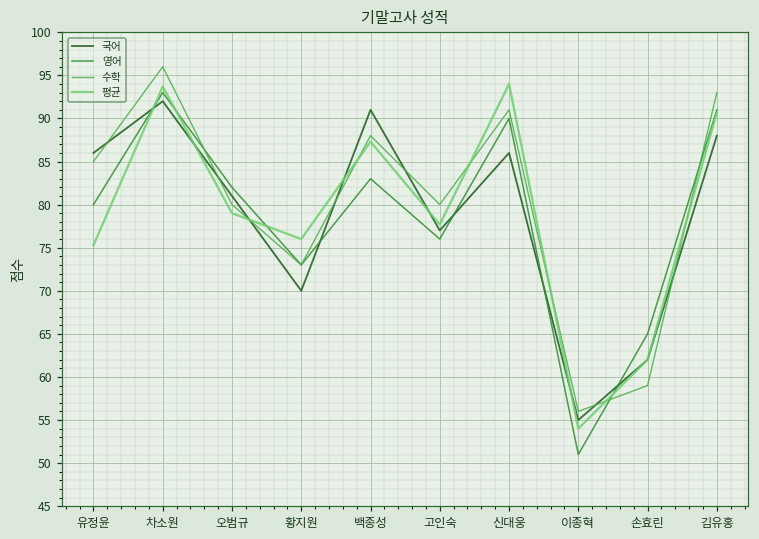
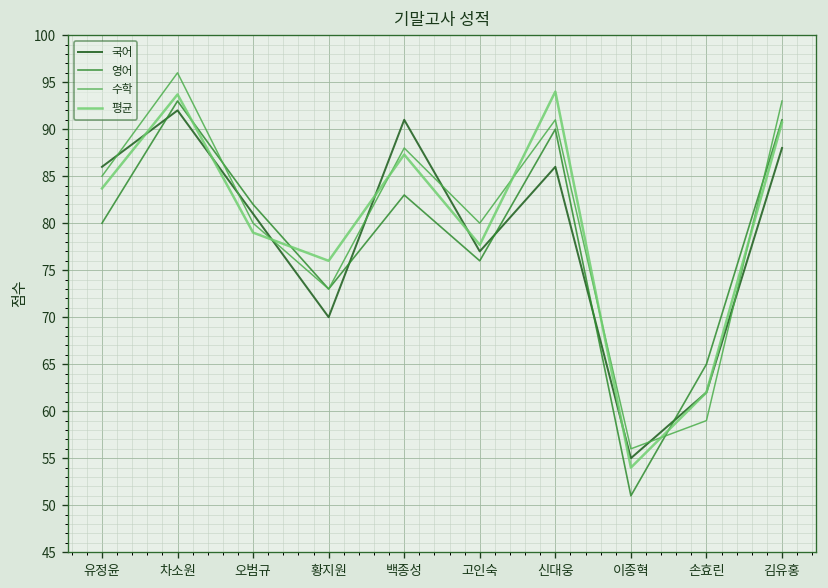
  {
    "평균": {
-     "유정윤": 75,
+     "유정윤": 84,
      "차소원": 94,
      "오범규": 79,
      "황지원": 76,
      "백종성": 87,
      "고인숙": 78,
      "신대웅": 94,
      "이종혁": 54
    }
  }
